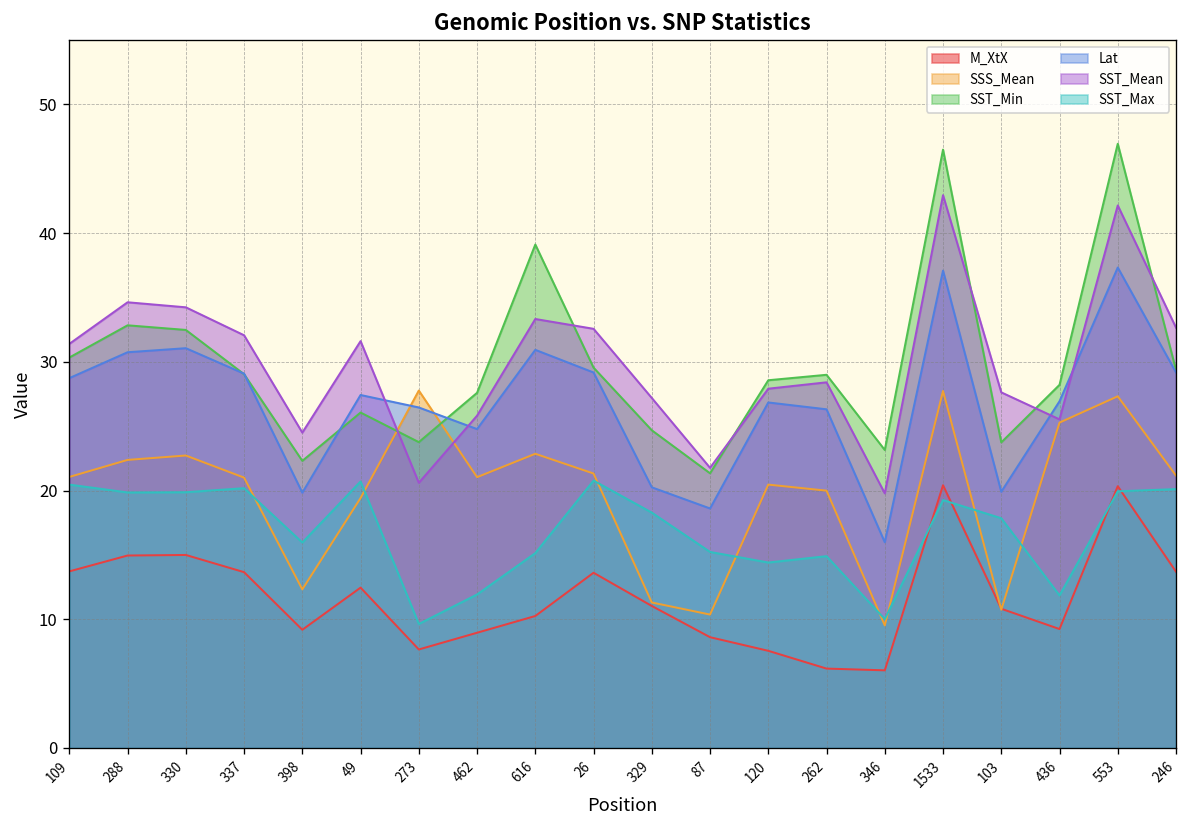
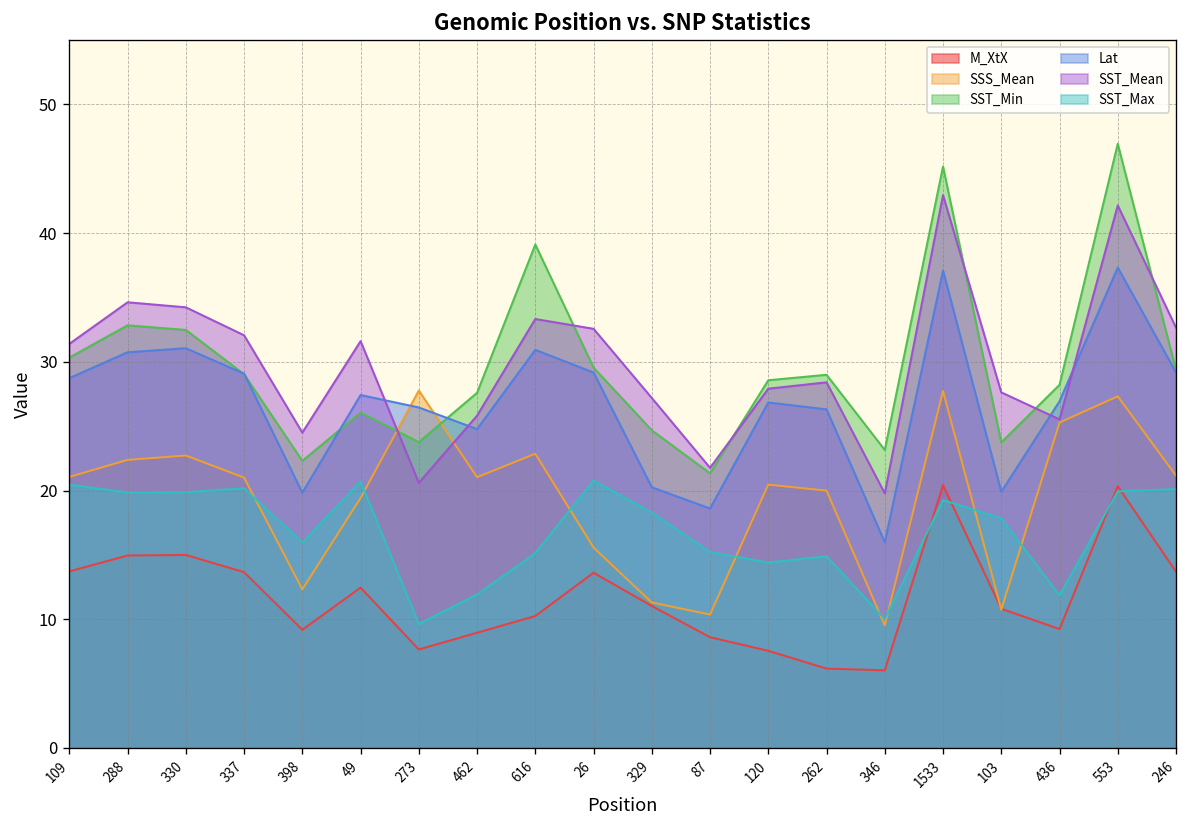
  {
    "M_XtX": {
      "109": 13.7,
      "288": 15.0,
      "330": 15.0,
      "337": 13.7,
      "398": 9.2,
      "49": 12.5,
      "273": 7.7,
      "462": 9.0,
      "616": 10.3,
      "26": 13.6,
      "329": 11.0,
      "87": 8.6,
      "120": 7.5,
      "262": 6.2,
      "346": 6.0,
      "1533": 20.4,
      "436": 9.2,
      "553": 20.3,
      "246": 13.7
    },
    "SSS_Mean": {
      "109": 21.1,
      "288": 22.4,
      "330": 22.7,
      "337": 21.0,
      "398": 12.3,
      "49": 19.4,
      "273": 27.8,
      "462": 21.0,
      "616": 22.9,
-     "26": 21.3,
+     "26": 15.6,
      "329": 11.3,
      "87": 10.4,
      "120": 20.5,
      "262": 20.0,
      "346": 9.5,
      "1533": 27.7,
      "436": 25.3,
      "553": 27.3,
      "246": 21.2
    },
    "SST_Min": {
      "109": 30.3,
      "288": 32.8,
      "330": 32.5,
      "398": 22.3,
      "49": 26.1,
      "273": 23.8,
      "462": 27.6,
      "616": 39.1,
      "26": 29.5,
      "329": 24.7,
      "87": 21.3,
      "120": 28.6,
      "262": 29.0,
      "346": 23.2,
-     "1533": 46.5,
+     "1533": 45.2,
      "103": 23.7,
      "436": 28.2,
      "553": 46.9
    },
    "SST_Mean": {
      "109": 31.4,
      "288": 34.6,
      "330": 34.2,
      "337": 32.1,
      "398": 24.5,
      "49": 31.6,
      "273": 20.6,
      "462": 25.8,
      "616": 33.3,
      "26": 32.6,
      "329": 27.2,
      "87": 21.8,
      "120": 27.9,
      "262": 28.4,
      "346": 19.8,
      "1533": 42.9,
      "103": 27.6,
      "436": 25.5,
      "553": 42.1,
      "246": 32.7
    }
  }
